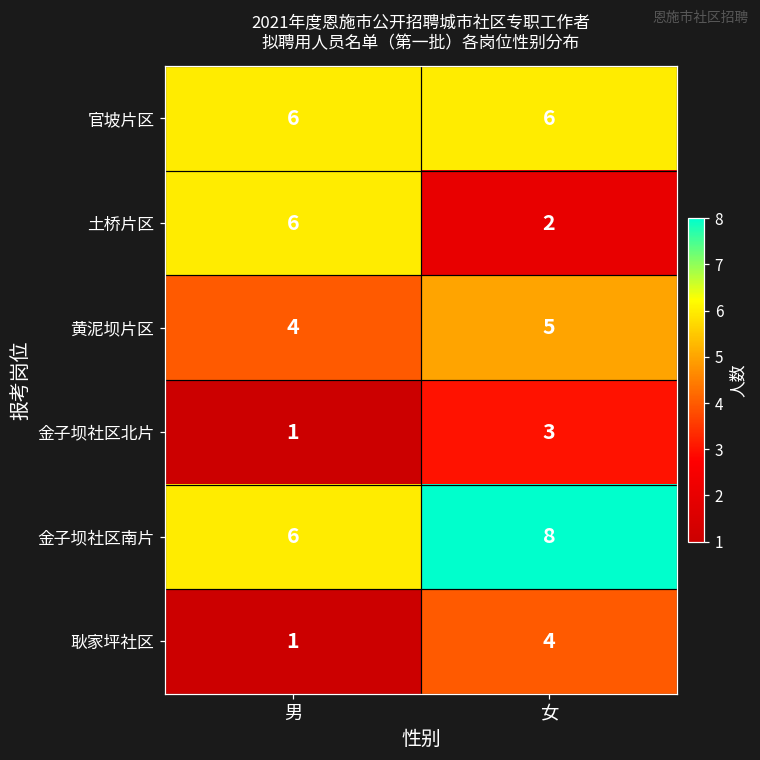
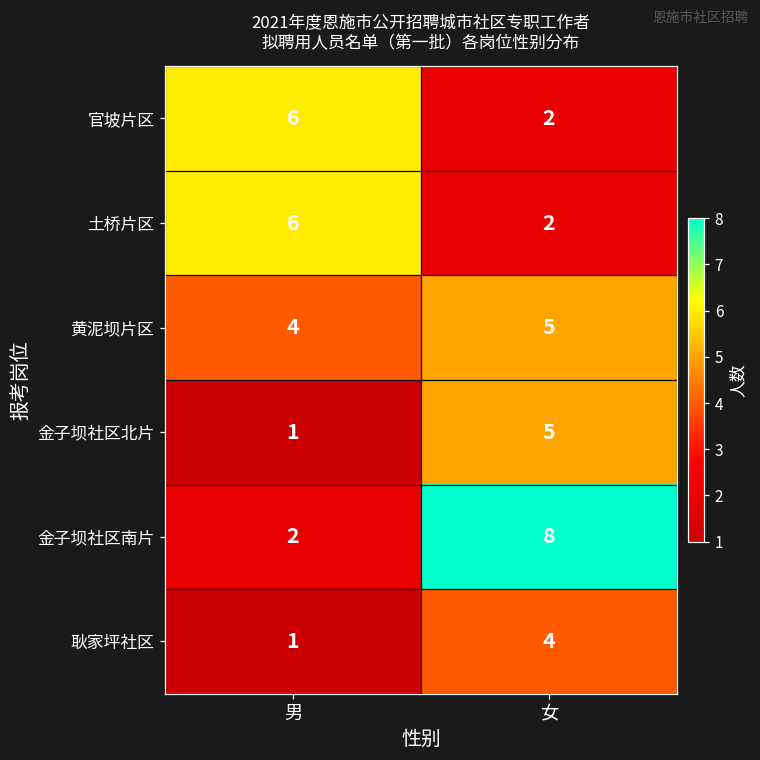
  {
    "官坡片区": {
      "男": 6,
-     "女": 6
+     "女": 2
    },
    "土桥片区": {
      "男": 6,
      "女": 2
    },
    "黄泥坝片区": {
      "男": 4,
      "女": 5
    },
    "金子坝社区北片": {
      "男": 1,
-     "女": 3
+     "女": 5
    },
    "金子坝社区南片": {
-     "男": 6,
+     "男": 2,
      "女": 8
    },
    "耿家坪社区": {
      "男": 1,
      "女": 4
    }
  }
